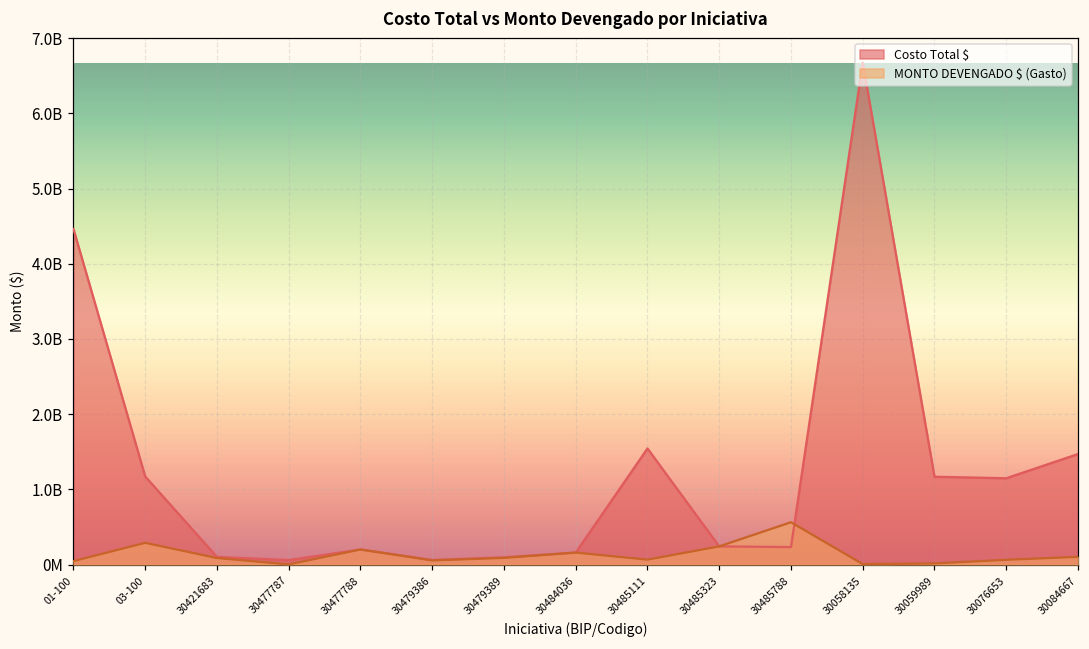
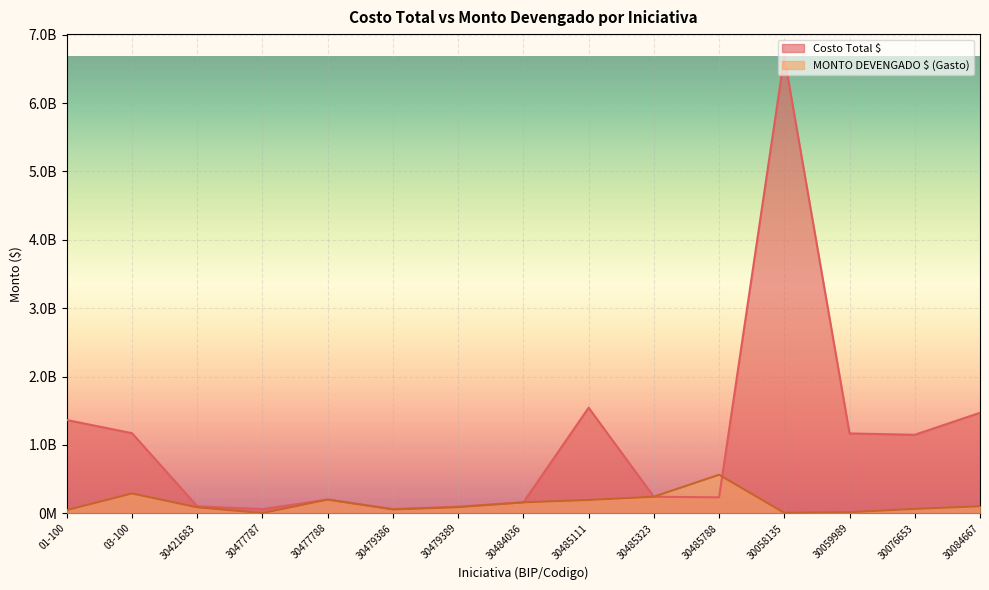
  {
    "Costo Total $": {
-     "01-100": 4500000000,
+     "01-100": 1400000000,
      "03-100": 1200000000,
      "30477787": 100000000,
      "30485111": 1500000000,
      "30485788": 200000000,
      "30059989": 1200000000,
      "30076653": 1100000000,
      "30084667": 1500000000
    },
    "MONTO DEVENGADO $ (Gasto)": {
      "01-100": 0,
      "03-100": 300000000,
      "30477787": 0,
-     "30485111": 100000000,
+     "30485111": 200000000,
      "30485788": 600000000,
      "30058135": 0,
      "30059989": 0,
      "30076653": 100000000,
      "30084667": 100000000
    }
  }
